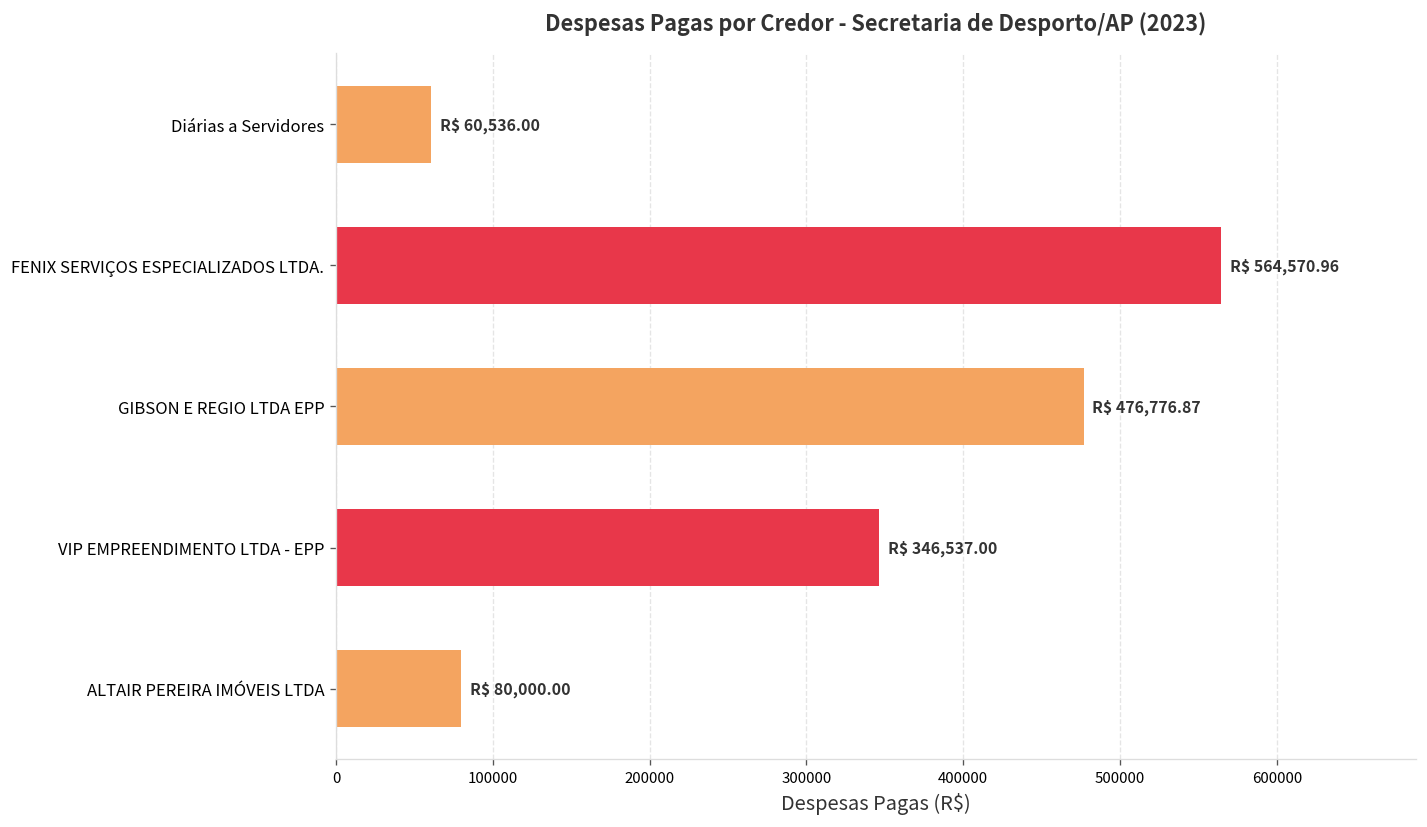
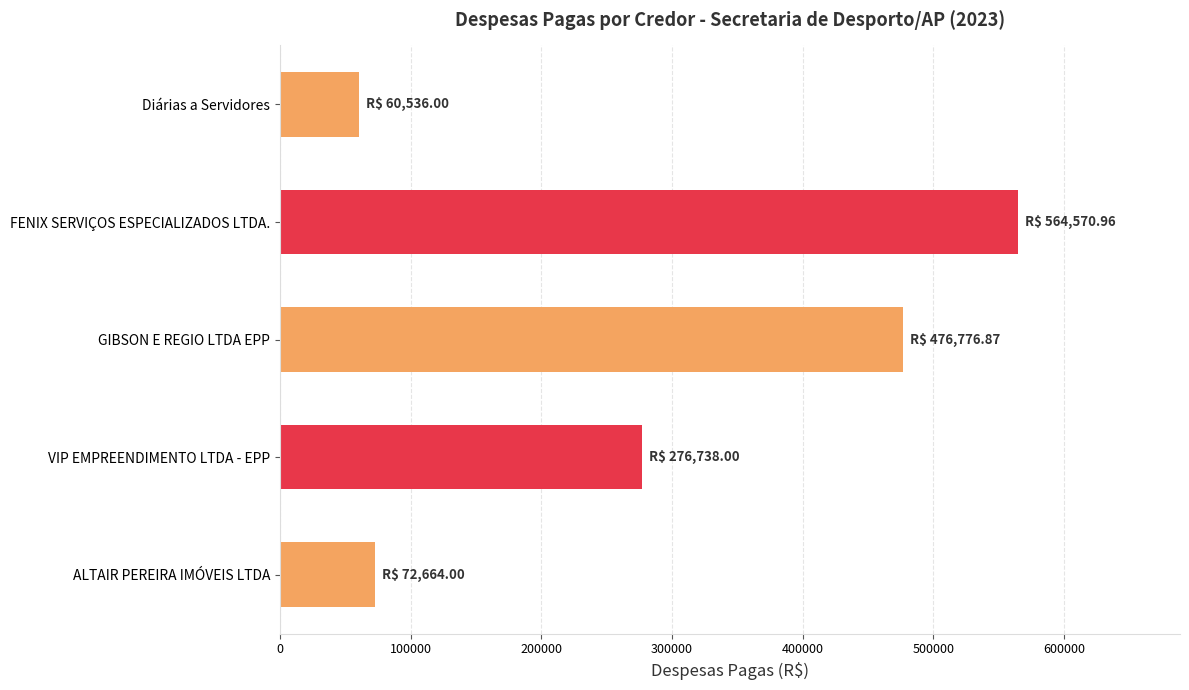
  {
    "Diárias a Servidores": "60,536.00",
    "FENIX SERVIÇOS ESPECIALIZADOS LTDA.": "564,570.96",
    "GIBSON E REGIO LTDA EPP": "476,776.87",
-   "VIP EMPREENDIMENTO LTDA - EPP": "346,537.00",
-   "ALTAIR PEREIRA IMÓVEIS LTDA": "80,000.00"
+   "VIP EMPREENDIMENTO LTDA - EPP": "276,738.00",
+   "ALTAIR PEREIRA IMÓVEIS LTDA": "72,664.00"
  }
